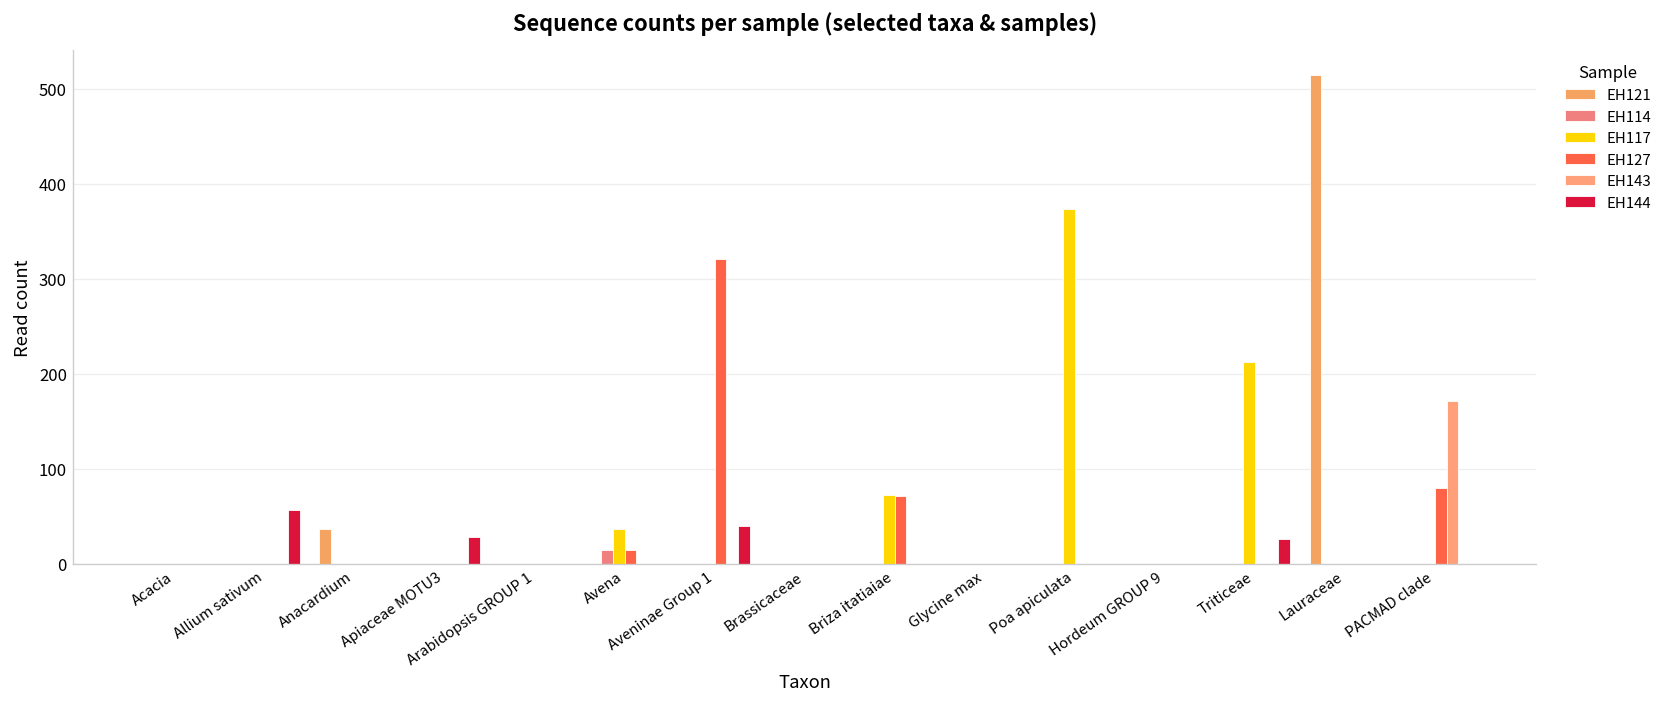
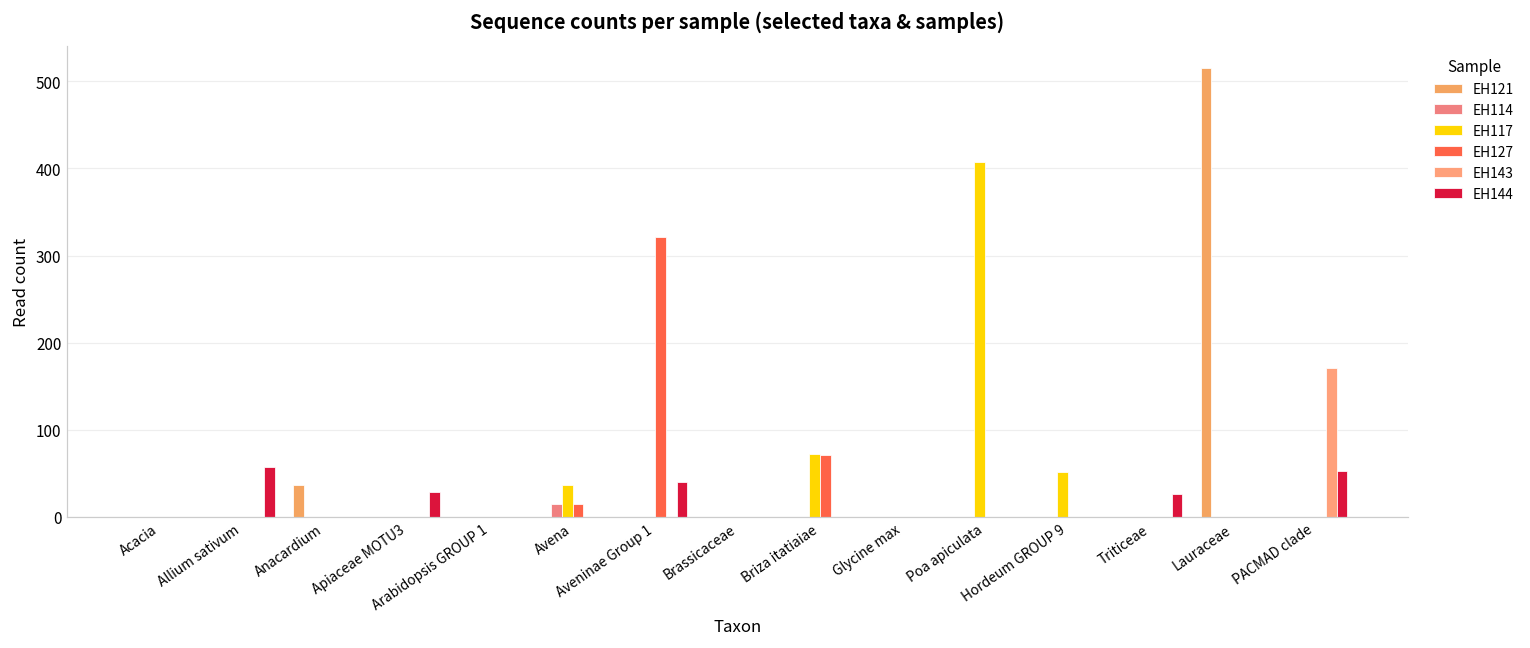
  {
    "EH117": {
      "Acacia": 0,
      "Allium sativum": 0,
      "Anacardium": 0,
      "Apiaceae MOTU3": 0,
      "Arabidopsis GROUP 1": 0,
      "Avena": 40,
      "Aveninae Group 1": 0,
      "Brassicaceae": 0,
      "Briza itatiaiae": 70,
      "Glycine max": 0,
-     "Poa apiculata": 370,
-     "Hordeum GROUP 9": 0,
-     "Triticeae": 210,
+     "Poa apiculata": 410,
+     "Hordeum GROUP 9": 50,
+     "Triticeae": 0,
      "Lauraceae": 0,
      "PACMAD clade": 0
    },
    "EH127": {
      "Acacia": 0,
      "Allium sativum": 0,
      "Anacardium": 0,
      "Apiaceae MOTU3": 0,
      "Arabidopsis GROUP 1": 0,
      "Avena": 20,
      "Aveninae Group 1": 320,
      "Brassicaceae": 0,
      "Briza itatiaiae": 70,
      "Glycine max": 0,
      "Poa apiculata": 0,
      "Hordeum GROUP 9": 0,
      "Triticeae": 0,
      "Lauraceae": 0,
-     "PACMAD clade": 80
+     "PACMAD clade": 0
    },
    "EH144": {
      "Acacia": 0,
      "Allium sativum": 60,
      "Anacardium": 0,
      "Apiaceae MOTU3": 30,
      "Arabidopsis GROUP 1": 0,
      "Avena": 0,
      "Aveninae Group 1": 40,
      "Brassicaceae": 0,
      "Briza itatiaiae": 0,
      "Glycine max": 0,
      "Poa apiculata": 0,
      "Hordeum GROUP 9": 0,
      "Triticeae": 30,
      "Lauraceae": 0,
-     "PACMAD clade": 0
+     "PACMAD clade": 50
    }
  }
